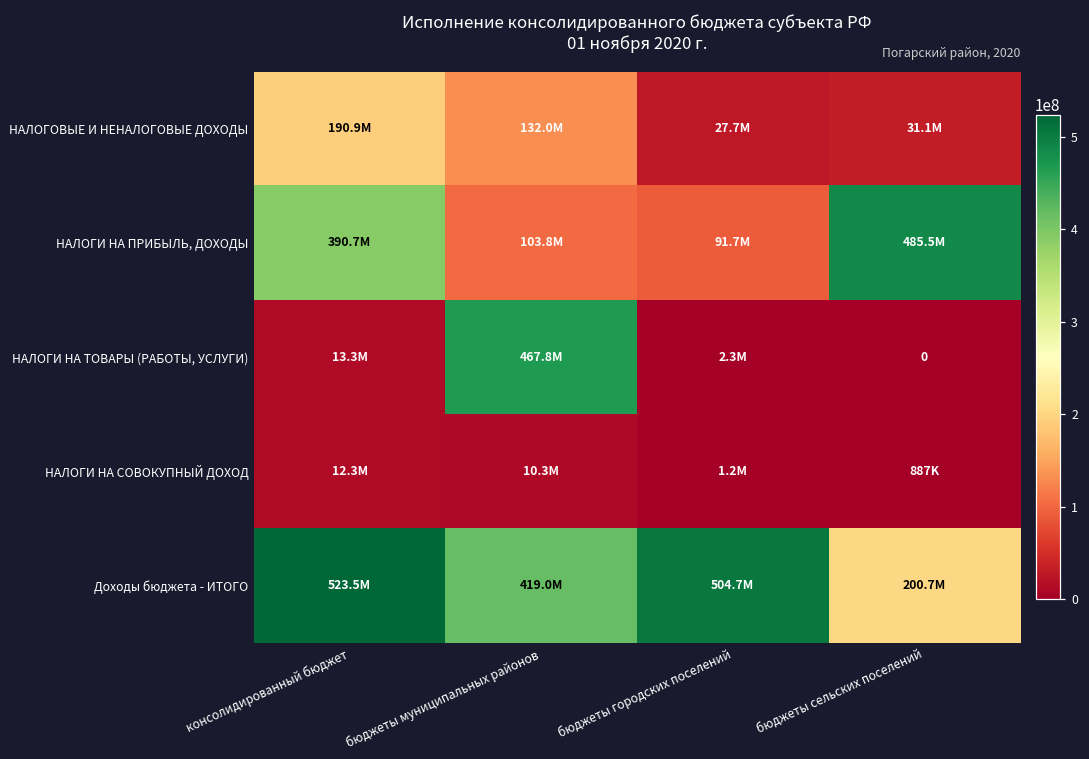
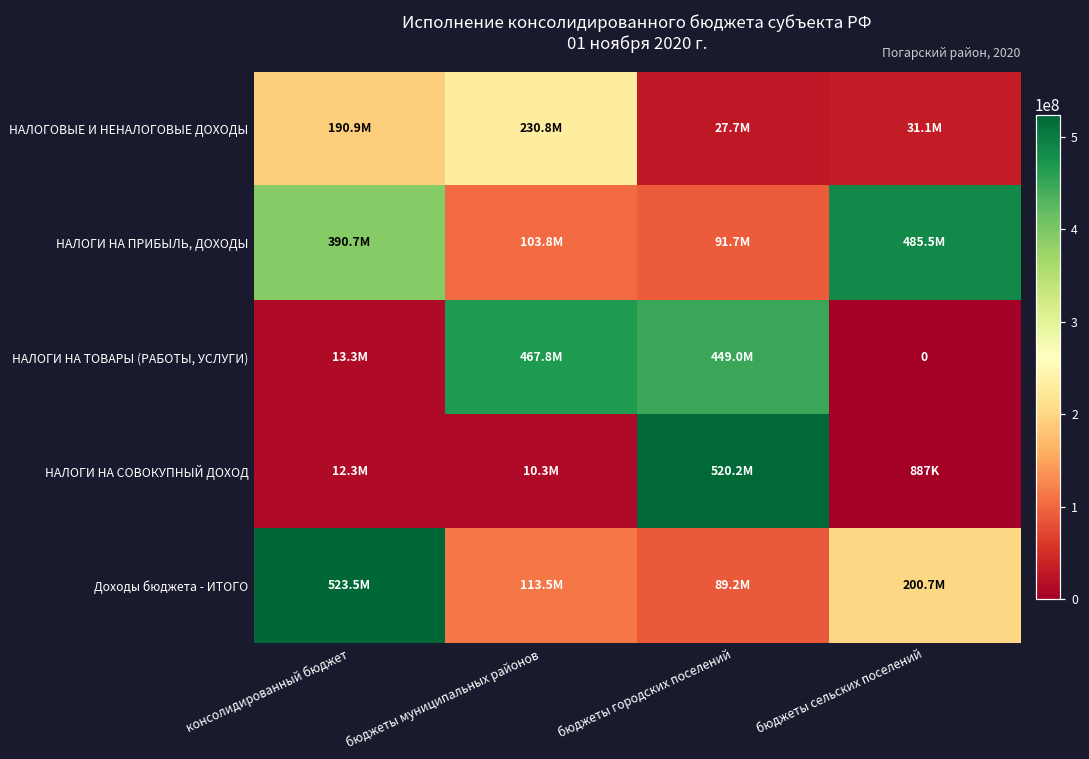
  {
    "НАЛОГОВЫЕ И НЕНАЛОГОВЫЕ ДОХОДЫ": {
      "консолидированный бюджет": "190.9M",
-     "бюджеты муниципальных районов": "132.0M",
+     "бюджеты муниципальных районов": "230.8M",
      "бюджеты городских поселений": "27.7M",
      "бюджеты сельских поселений": "31.1M"
    },
    "НАЛОГИ НА ПРИБЫЛЬ, ДОХОДЫ": {
      "консолидированный бюджет": "390.7M",
      "бюджеты муниципальных районов": "103.8M",
      "бюджеты городских поселений": "91.7M",
      "бюджеты сельских поселений": "485.5M"
    },
    "НАЛОГИ НА ТОВАРЫ (РАБОТЫ, УСЛУГИ)": {
      "консолидированный бюджет": "13.3M",
      "бюджеты муниципальных районов": "467.8M",
-     "бюджеты городских поселений": "2.3M",
+     "бюджеты городских поселений": "449.0M",
      "бюджеты сельских поселений": "0"
    },
    "НАЛОГИ НА СОВОКУПНЫЙ ДОХОД": {
      "консолидированный бюджет": "12.3M",
      "бюджеты муниципальных районов": "10.3M",
-     "бюджеты городских поселений": "1.2M",
+     "бюджеты городских поселений": "520.2M",
      "бюджеты сельских поселений": "887K"
    },
    "Доходы бюджета - ИТОГО": {
      "консолидированный бюджет": "523.5M",
-     "бюджеты муниципальных районов": "419.0M",
-     "бюджеты городских поселений": "504.7M",
+     "бюджеты муниципальных районов": "113.5M",
+     "бюджеты городских поселений": "89.2M",
      "бюджеты сельских поселений": "200.7M"
    }
  }
